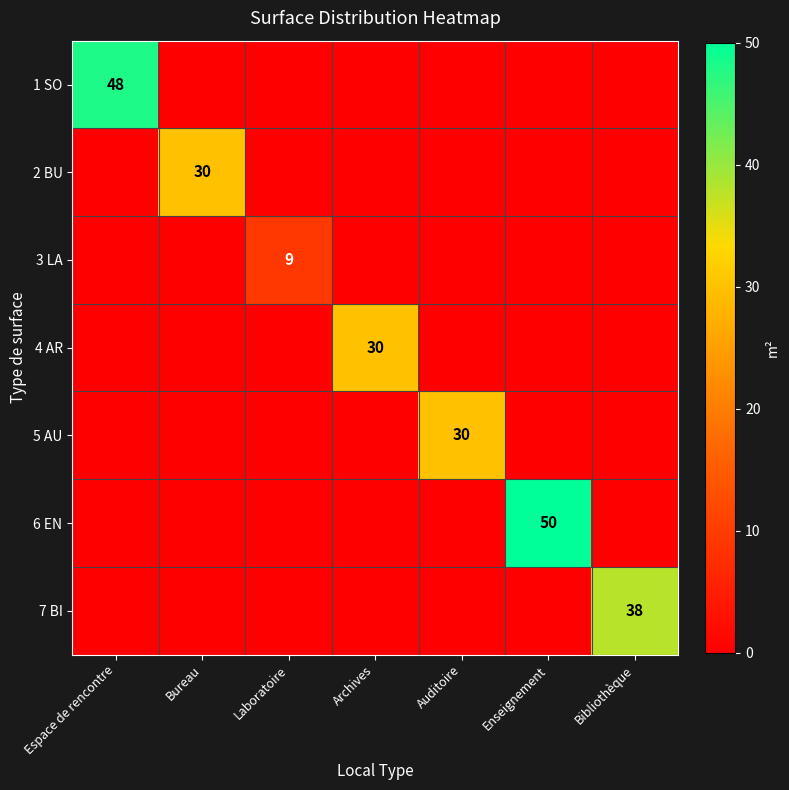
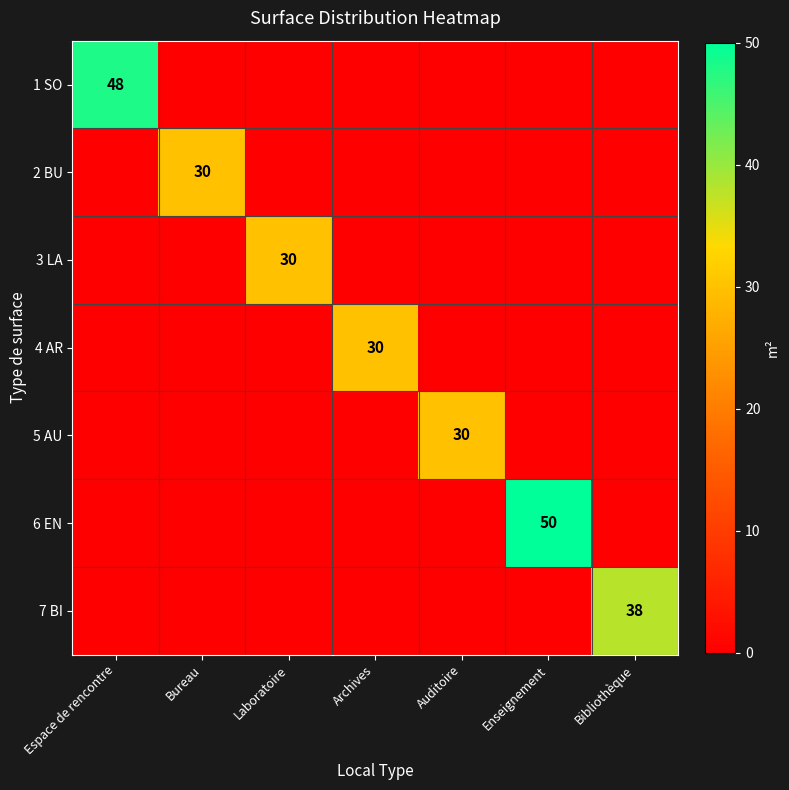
  {
    "1 SO": {
      "Espace de rencontre": 48
    },
    "2 BU": {
      "Bureau": 30
    },
    "3 LA": {
-     "Laboratoire": 9
+     "Laboratoire": 30
    },
    "4 AR": {
      "Archives": 30
    },
    "5 AU": {
      "Auditoire": 30
    },
    "6 EN": {
      "Enseignement": 50
    },
    "7 BI": {
      "Bibliothèque": 38
    }
  }
